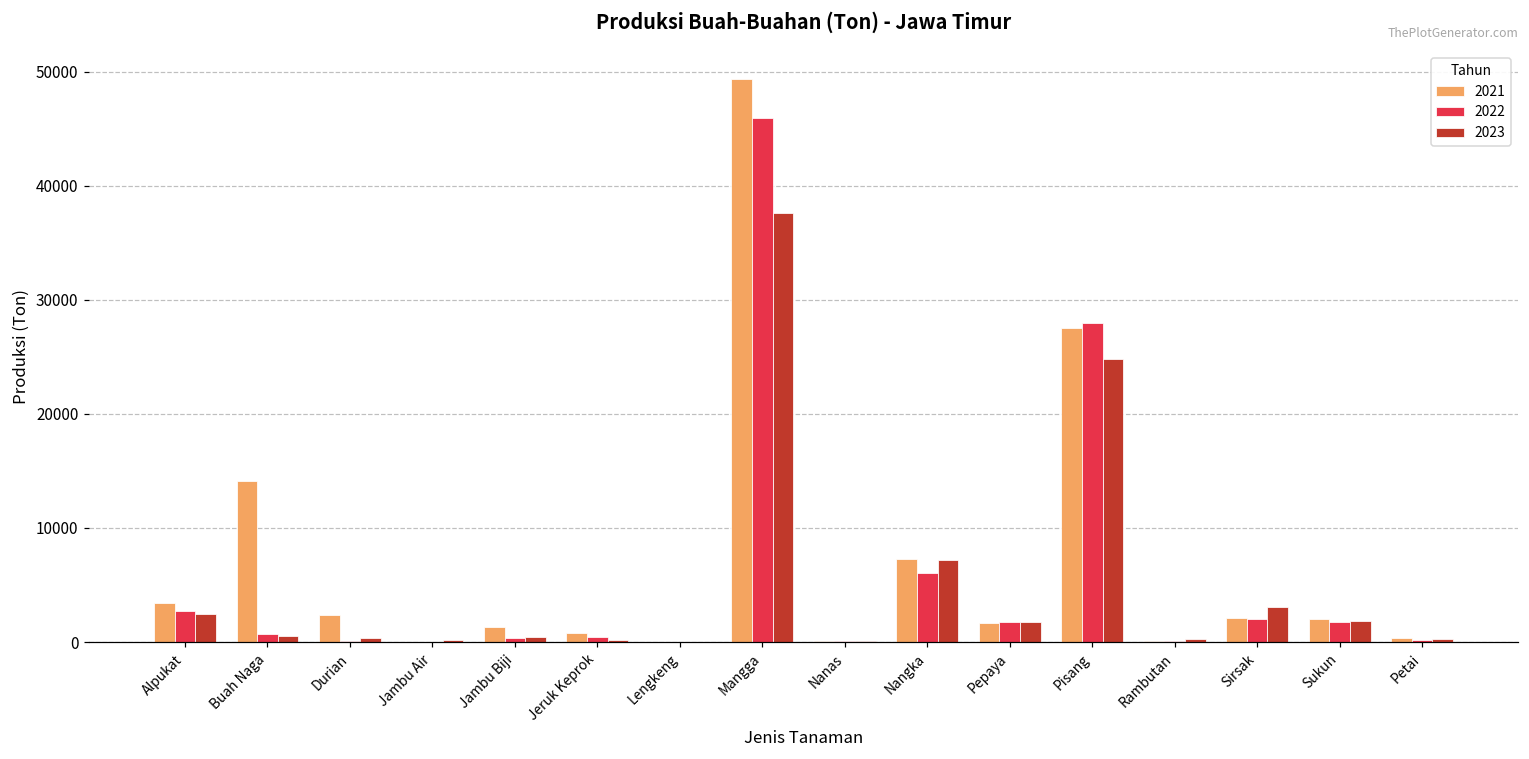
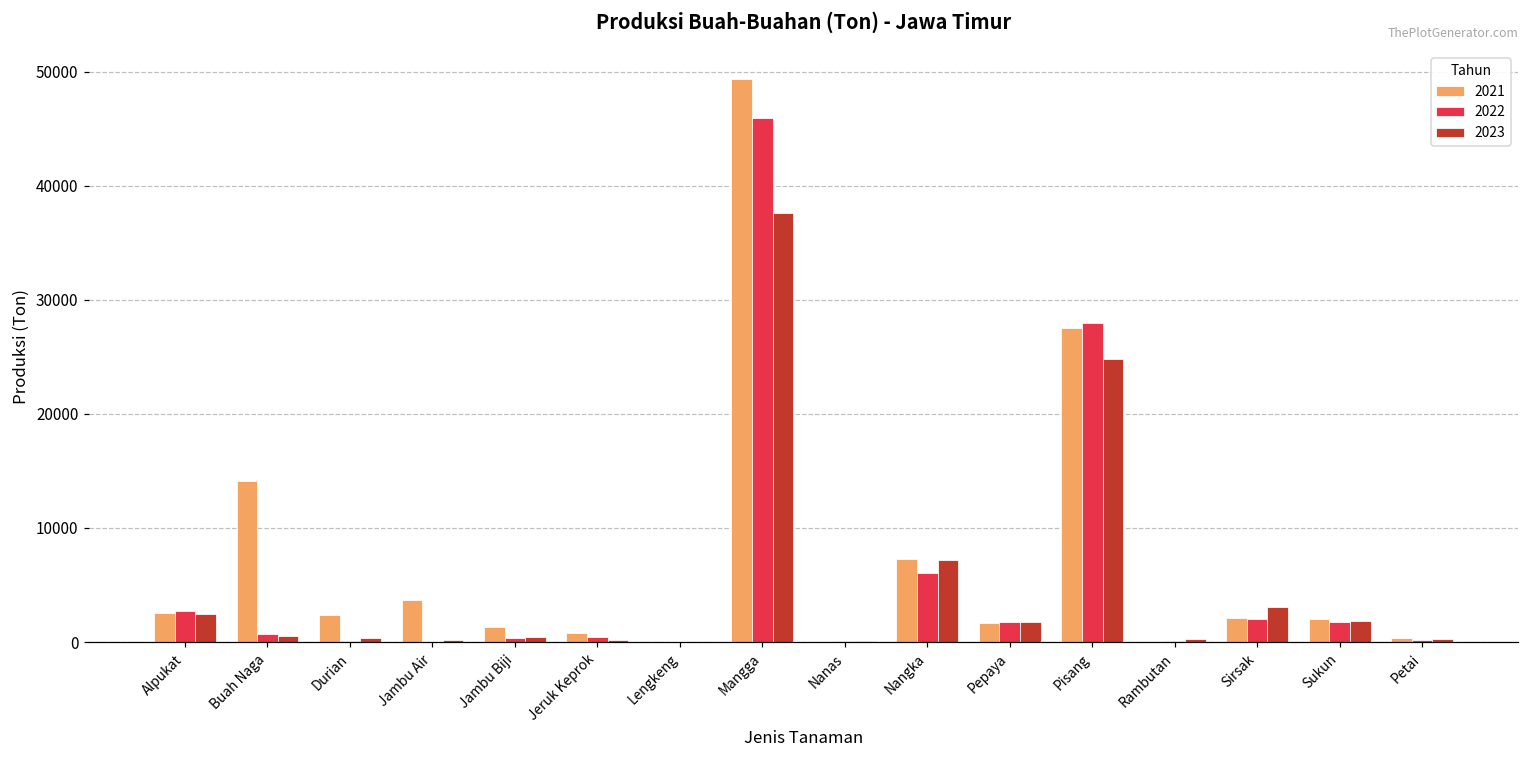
  {
    "2021": {
-     "Alpukat": 3400,
+     "Alpukat": 2500,
      "Buah Naga": 14100,
      "Durian": 2400,
-     "Jambu Air": 0,
+     "Jambu Air": 3700,
      "Jambu Biji": 1300,
      "Jeruk Keprok": 800,
      "Mangga": 49300,
      "Nangka": 7300,
      "Pepaya": 1700,
      "Pisang": 27500,
      "Sirsak": 2100,
      "Sukun": 2000,
      "Petai": 300
    }
  }
